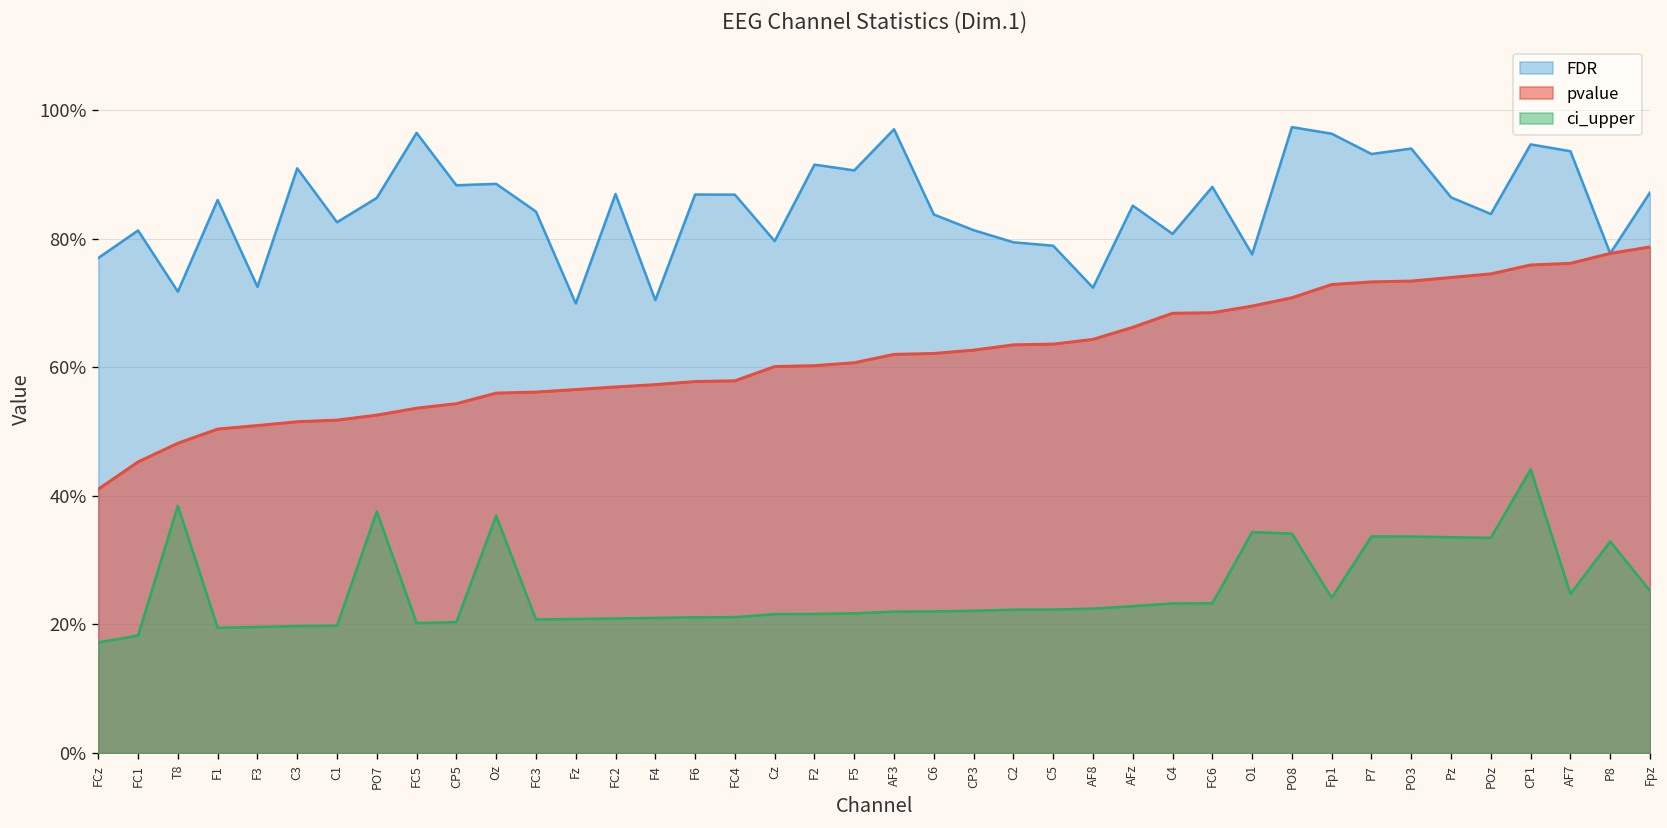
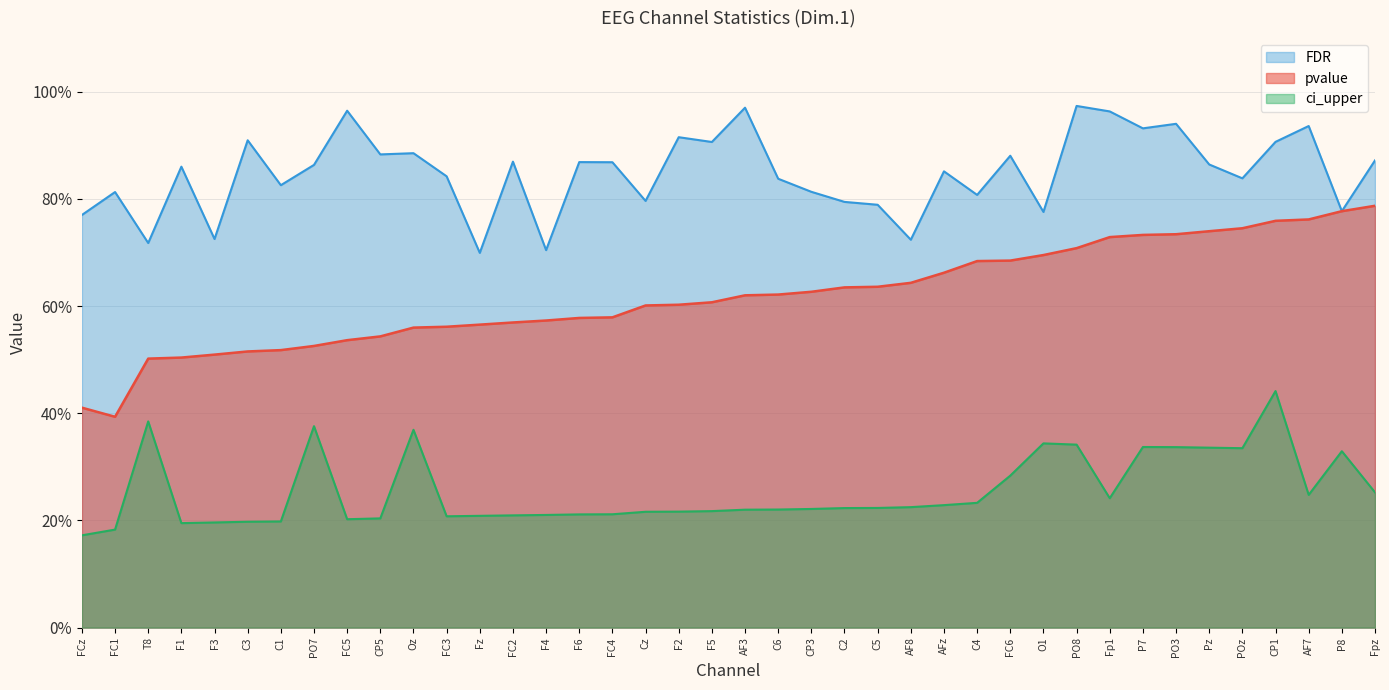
  {
    "FDR": {
      "FCz": "77%",
      "FC1": "81%",
      "T8": "72%",
      "F1": "86%",
      "F3": "73%",
      "C3": "91%",
      "C1": "83%",
      "PO7": "86%",
      "FC5": "96%",
      "CP5": "88%",
      "Oz": "89%",
      "FC3": "84%",
      "Fz": "70%",
      "FC2": "87%",
      "F4": "70%",
      "F6": "87%",
      "FC4": "87%",
      "Cz": "80%",
      "F2": "92%",
      "F5": "91%",
      "AF3": "97%",
      "C6": "84%",
      "CP3": "81%",
      "C2": "79%",
      "C5": "79%",
      "AF8": "72%",
      "AFz": "85%",
      "C4": "81%",
      "FC6": "88%",
      "O1": "78%",
      "PO8": "97%",
      "Fp1": "96%",
      "P7": "93%",
      "PO3": "94%",
      "Pz": "86%",
      "POz": "84%",
-     "CP1": "95%",
+     "CP1": "91%",
      "AF7": "94%",
      "Fpz": "87%"
    },
    "pvalue": {
      "FCz": "41%",
-     "FC1": "45%",
-     "T8": "48%",
+     "FC1": "39%",
+     "T8": "50%",
      "F1": "50%",
      "F3": "51%",
      "C3": "52%",
      "C1": "52%",
      "PO7": "53%",
      "FC5": "54%",
      "CP5": "54%",
      "Oz": "56%",
      "FC3": "56%",
      "Fz": "57%",
      "FC2": "57%",
      "F4": "57%",
      "F6": "58%",
      "FC4": "58%",
      "Cz": "60%",
      "F2": "60%",
      "F5": "61%",
      "AF3": "62%",
      "C6": "62%",
      "CP3": "63%",
      "C2": "63%",
      "C5": "64%",
      "AF8": "64%",
      "AFz": "66%",
      "C4": "68%",
      "FC6": "68%",
      "O1": "70%",
      "PO8": "71%",
      "Fp1": "73%",
      "P7": "73%",
      "PO3": "73%",
      "Pz": "74%",
      "POz": "75%",
      "CP1": "76%",
      "AF7": "76%",
      "Fpz": "79%"
    },
    "ci_upper": {
      "FCz": "17%",
      "FC1": "18%",
      "T8": "38%",
      "F1": "19%",
      "F3": "20%",
      "C3": "20%",
      "C1": "20%",
      "PO7": "38%",
      "FC5": "20%",
      "CP5": "20%",
      "Oz": "37%",
      "FC3": "21%",
      "Fz": "21%",
      "FC2": "21%",
      "F4": "21%",
      "F6": "21%",
      "FC4": "21%",
      "Cz": "22%",
      "F2": "22%",
      "F5": "22%",
      "AF3": "22%",
      "C6": "22%",
      "CP3": "22%",
      "C2": "22%",
      "C5": "22%",
      "AF8": "22%",
      "AFz": "23%",
      "C4": "23%",
-     "FC6": "23%",
+     "FC6": "28%",
      "O1": "34%",
      "PO8": "34%",
      "Fp1": "24%",
      "P7": "34%",
      "PO3": "34%",
      "Pz": "34%",
      "POz": "33%",
      "CP1": "44%",
      "AF7": "25%",
      "P8": "33%",
      "Fpz": "25%"
    }
  }
